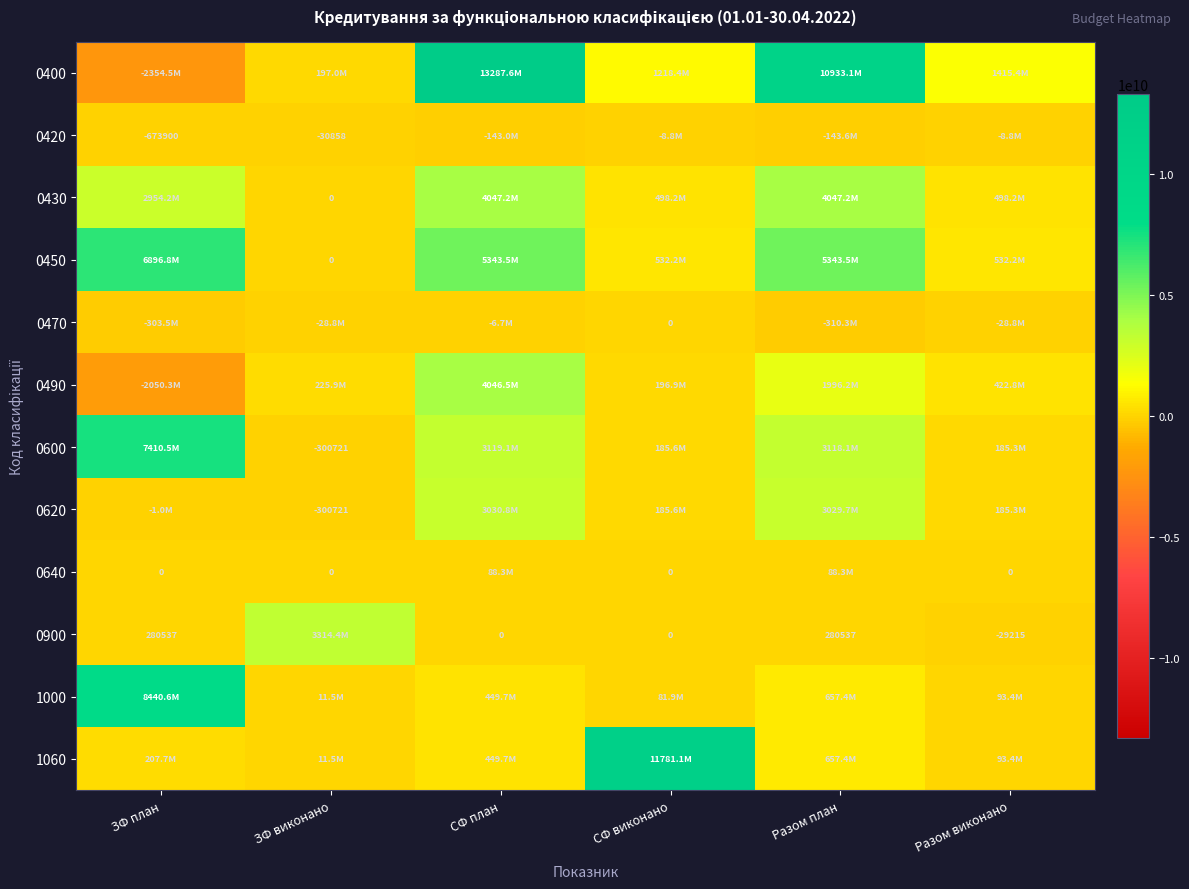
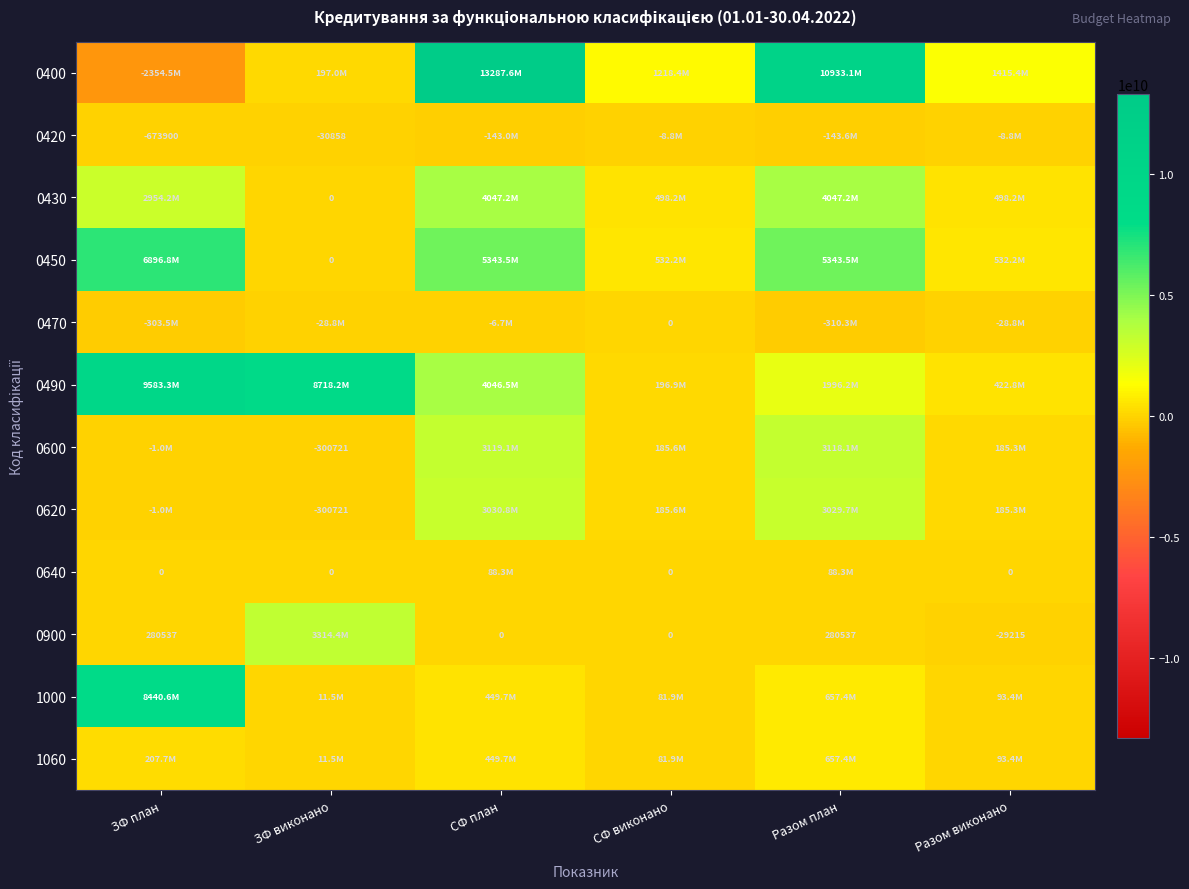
  {
    "0400": {
      "ЗФ план": "-2354.5M",
      "ЗФ виконано": "197.0M",
      "СФ план": "13287.6M",
      "СФ виконано": "1218.4M",
      "Разом план": "10933.1M",
      "Разом виконано": "1415.4M"
    },
    "0420": {
      "ЗФ план": "-673900",
      "ЗФ виконано": "-30858",
      "СФ план": "-143.0M",
      "СФ виконано": "-8.8M",
      "Разом план": "-143.6M",
      "Разом виконано": "-8.8M"
    },
    "0430": {
      "ЗФ план": "2954.2M",
      "ЗФ виконано": "0",
      "СФ план": "4047.2M",
      "СФ виконано": "498.2M",
      "Разом план": "4047.2M",
      "Разом виконано": "498.2M"
    },
    "0450": {
      "ЗФ план": "6896.8M",
      "ЗФ виконано": "0",
      "СФ план": "5343.5M",
      "СФ виконано": "532.2M",
      "Разом план": "5343.5M",
      "Разом виконано": "532.2M"
    },
    "0470": {
      "ЗФ план": "-303.5M",
      "ЗФ виконано": "-28.8M",
      "СФ план": "-6.7M",
      "СФ виконано": "0",
      "Разом план": "-310.3M",
      "Разом виконано": "-28.8M"
    },
    "0490": {
-     "ЗФ план": "-2050.3M",
-     "ЗФ виконано": "225.9M",
+     "ЗФ план": "9583.3M",
+     "ЗФ виконано": "8718.2M",
      "СФ план": "4046.5M",
      "СФ виконано": "196.9M",
      "Разом план": "1996.2M",
      "Разом виконано": "422.8M"
    },
    "0600": {
-     "ЗФ план": "7410.5M",
+     "ЗФ план": "-1.0M",
      "ЗФ виконано": "-300721",
      "СФ план": "3119.1M",
      "СФ виконано": "185.6M",
      "Разом план": "3118.1M",
      "Разом виконано": "185.3M"
    },
    "0620": {
      "ЗФ план": "-1.0M",
      "ЗФ виконано": "-300721",
      "СФ план": "3030.8M",
      "СФ виконано": "185.6M",
      "Разом план": "3029.7M",
      "Разом виконано": "185.3M"
    },
    "0640": {
      "ЗФ план": "0",
      "ЗФ виконано": "0",
      "СФ план": "88.3M",
      "СФ виконано": "0",
      "Разом план": "88.3M",
      "Разом виконано": "0"
    },
    "0900": {
      "ЗФ план": "280537",
      "ЗФ виконано": "3314.4M",
      "СФ план": "0",
      "СФ виконано": "0",
      "Разом план": "280537",
      "Разом виконано": "-29215"
    },
    "1000": {
      "ЗФ план": "8440.6M",
      "ЗФ виконано": "11.5M",
      "СФ план": "449.7M",
      "СФ виконано": "81.9M",
      "Разом план": "657.4M",
      "Разом виконано": "93.4M"
    },
    "1060": {
      "ЗФ план": "207.7M",
      "ЗФ виконано": "11.5M",
      "СФ план": "449.7M",
-     "СФ виконано": "11781.1M",
+     "СФ виконано": "81.9M",
      "Разом план": "657.4M",
      "Разом виконано": "93.4M"
    }
  }
